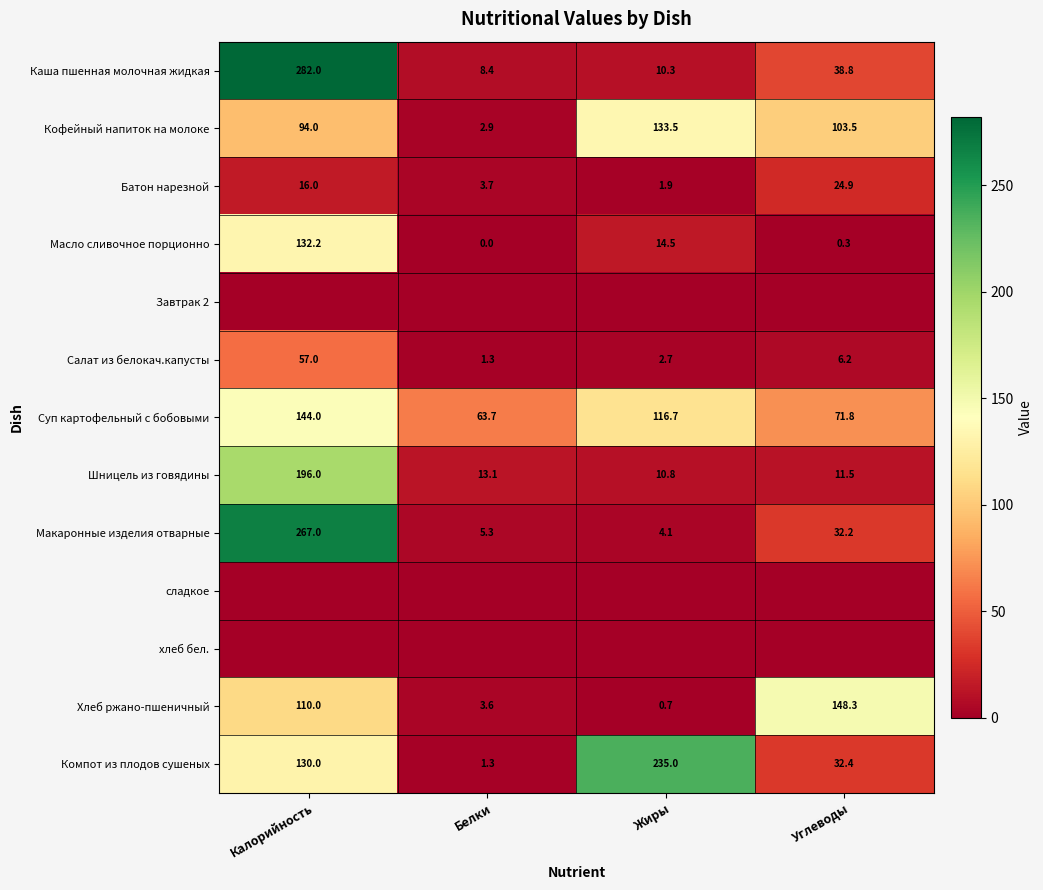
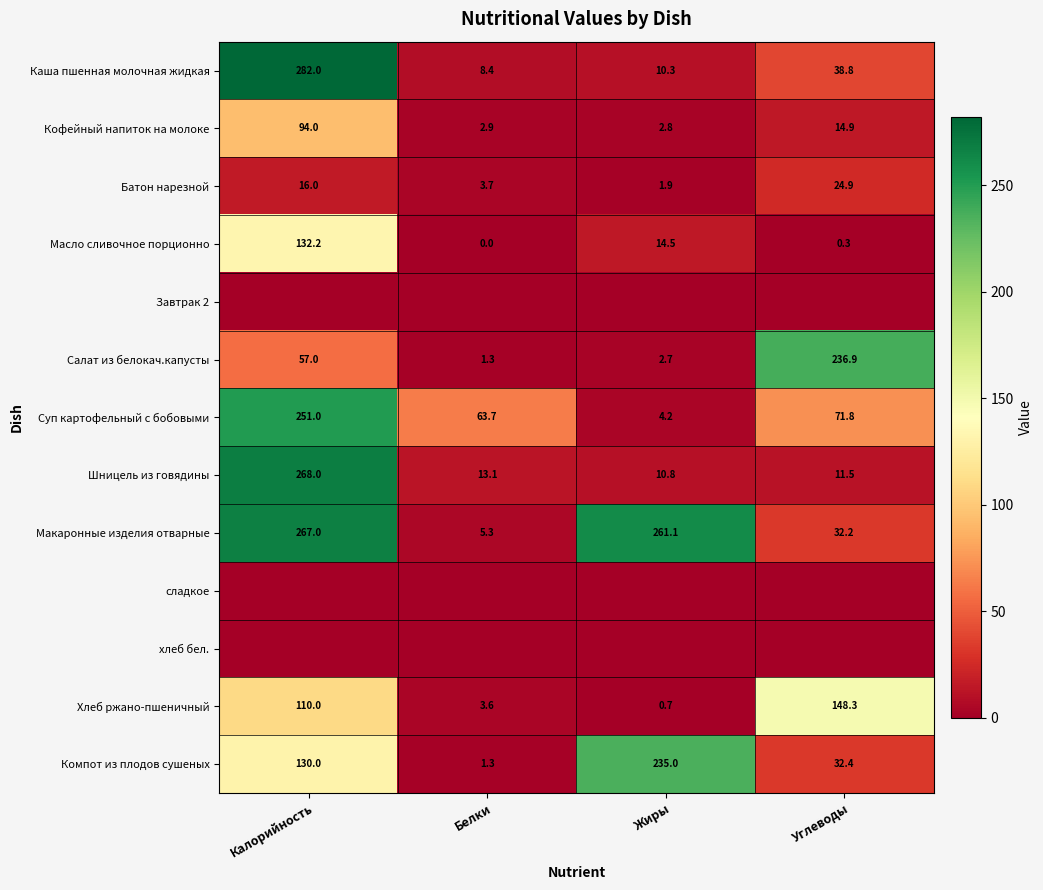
  {
    "Каша пшенная молочная жидкая": {
      "Калорийность": 282.0,
      "Белки": 8.4,
      "Жиры": 10.3,
      "Углеводы": 38.8
    },
    "Кофейный напиток на молоке": {
      "Калорийность": 94.0,
      "Белки": 2.9,
-     "Жиры": 133.5,
-     "Углеводы": 103.5
+     "Жиры": 2.8,
+     "Углеводы": 14.9
    },
    "Батон нарезной": {
      "Калорийность": 16.0,
      "Белки": 3.7,
      "Жиры": 1.9,
      "Углеводы": 24.9
    },
    "Масло сливочное порционно": {
      "Калорийность": 132.2,
      "Белки": 0.0,
      "Жиры": 14.5,
      "Углеводы": 0.3
    },
    "Салат из белокач.капусты": {
      "Калорийность": 57.0,
      "Белки": 1.3,
      "Жиры": 2.7,
-     "Углеводы": 6.2
+     "Углеводы": 236.9
    },
    "Суп картофельный с бобовыми": {
-     "Калорийность": 144.0,
+     "Калорийность": 251.0,
      "Белки": 63.7,
-     "Жиры": 116.7,
+     "Жиры": 4.2,
      "Углеводы": 71.8
    },
    "Шницель из говядины": {
-     "Калорийность": 196.0,
+     "Калорийность": 268.0,
      "Белки": 13.1,
      "Жиры": 10.8,
      "Углеводы": 11.5
    },
    "Макаронные изделия отварные": {
      "Калорийность": 267.0,
      "Белки": 5.3,
-     "Жиры": 4.1,
+     "Жиры": 261.1,
      "Углеводы": 32.2
    },
    "Хлеб ржано-пшеничный": {
      "Калорийность": 110.0,
      "Белки": 3.6,
      "Жиры": 0.7,
      "Углеводы": 148.3
    },
    "Компот из плодов сушеных": {
      "Калорийность": 130.0,
      "Белки": 1.3,
      "Жиры": 235.0,
      "Углеводы": 32.4
    }
  }
